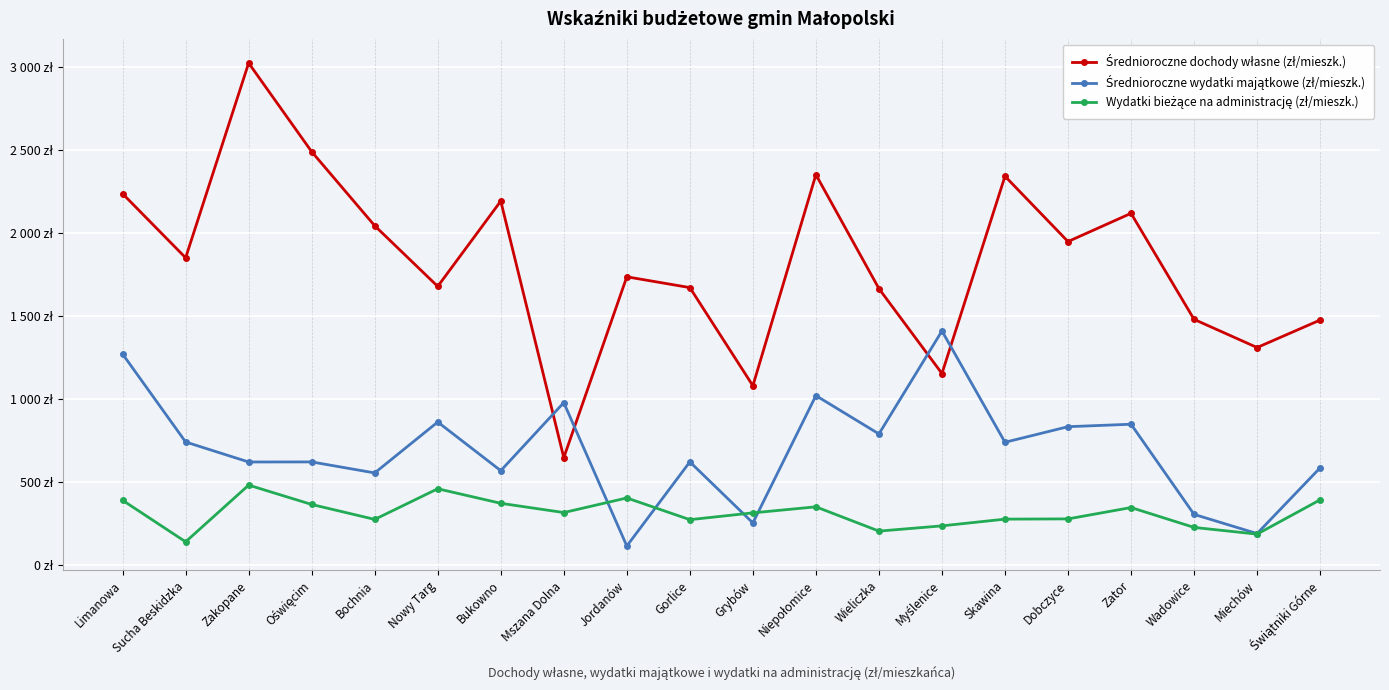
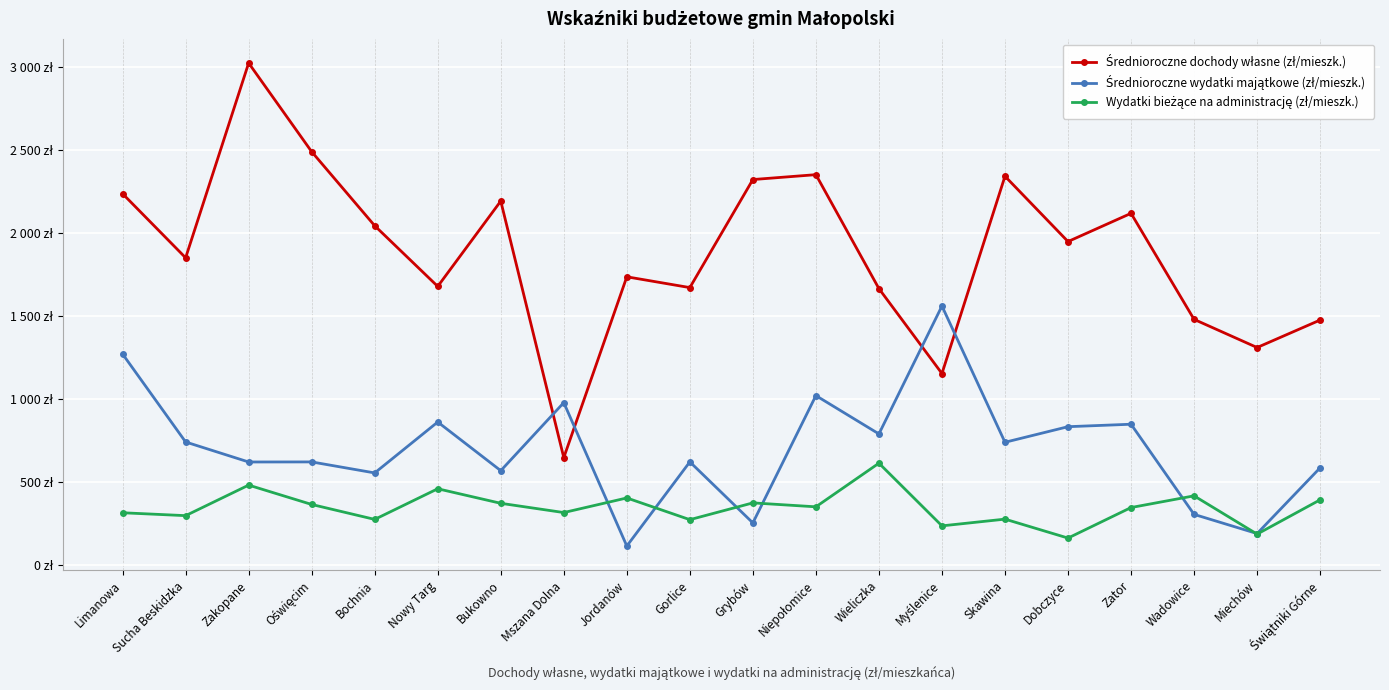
  {
    "Średnioroczne dochody własne (zł/mieszk.)": {
      "Limanowa": "2240 zł",
      "Sucha Beskidzka": "1850 zł",
      "Zakopane": "3020 zł",
      "Oświęcim": "2490 zł",
      "Bochnia": "2040 zł",
      "Nowy Targ": "1680 zł",
      "Bukowno": "2190 zł",
      "Mszana Dolna": "650 zł",
      "Jordanów": "1740 zł",
      "Gorlice": "1670 zł",
-     "Grybów": "1080 zł",
+     "Grybów": "2320 zł",
      "Niepołomice": "2350 zł",
      "Wieliczka": "1660 zł",
      "Myślenice": "1150 zł",
      "Skawina": "2340 zł",
      "Dobczyce": "1950 zł",
      "Zator": "2120 zł",
      "Wadowice": "1480 zł",
      "Miechów": "1310 zł",
      "Świątniki Górne": "1480 zł"
    },
    "Średnioroczne wydatki majątkowe (zł/mieszk.)": {
      "Limanowa": "1270 zł",
      "Sucha Beskidzka": "740 zł",
      "Zakopane": "620 zł",
      "Oświęcim": "620 zł",
      "Bochnia": "560 zł",
      "Nowy Targ": "860 zł",
      "Bukowno": "570 zł",
      "Mszana Dolna": "980 zł",
      "Jordanów": "120 zł",
      "Gorlice": "620 zł",
      "Grybów": "260 zł",
      "Niepołomice": "1020 zł",
      "Wieliczka": "790 zł",
-     "Myślenice": "1410 zł",
+     "Myślenice": "1560 zł",
      "Skawina": "740 zł",
      "Dobczyce": "830 zł",
      "Zator": "850 zł",
      "Wadowice": "310 zł",
      "Świątniki Górne": "590 zł"
    },
    "Wydatki bieżące na administrację (zł/mieszk.)": {
-     "Limanowa": "390 zł",
-     "Sucha Beskidzka": "140 zł",
+     "Limanowa": "320 zł",
+     "Sucha Beskidzka": "300 zł",
      "Zakopane": "480 zł",
      "Oświęcim": "370 zł",
      "Bochnia": "280 zł",
      "Nowy Targ": "460 zł",
      "Bukowno": "370 zł",
      "Mszana Dolna": "320 zł",
      "Jordanów": "410 zł",
      "Gorlice": "280 zł",
-     "Grybów": "320 zł",
+     "Grybów": "380 zł",
      "Niepołomice": "350 zł",
-     "Wieliczka": "210 zł",
+     "Wieliczka": "620 zł",
      "Myślenice": "240 zł",
      "Skawina": "280 zł",
-     "Dobczyce": "280 zł",
+     "Dobczyce": "160 zł",
      "Zator": "350 zł",
-     "Wadowice": "230 zł",
+     "Wadowice": "420 zł",
      "Świątniki Górne": "390 zł"
    }
  }
